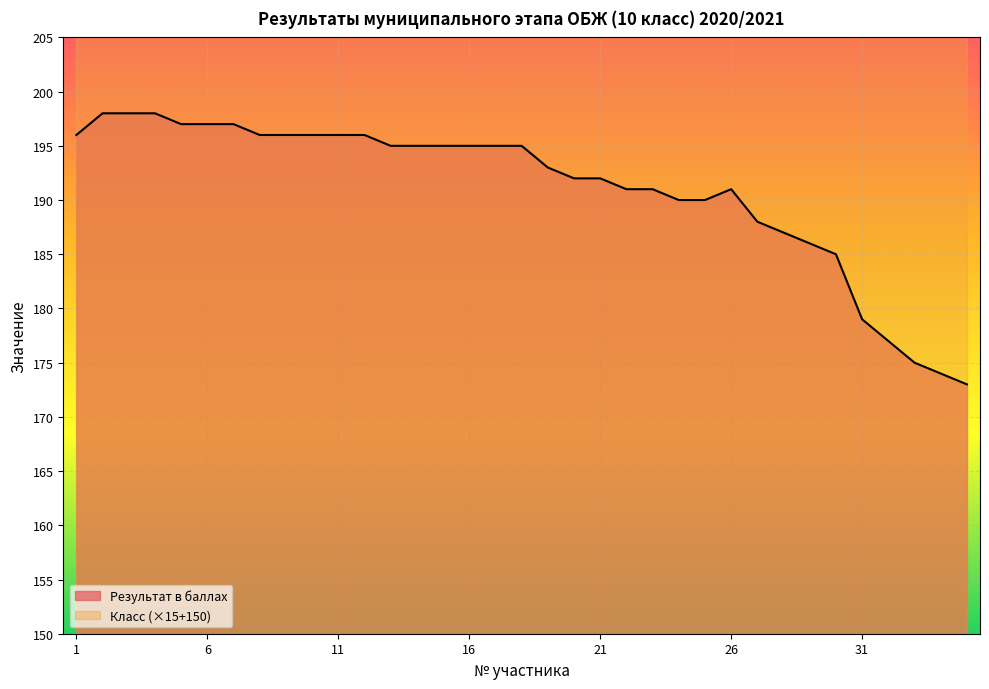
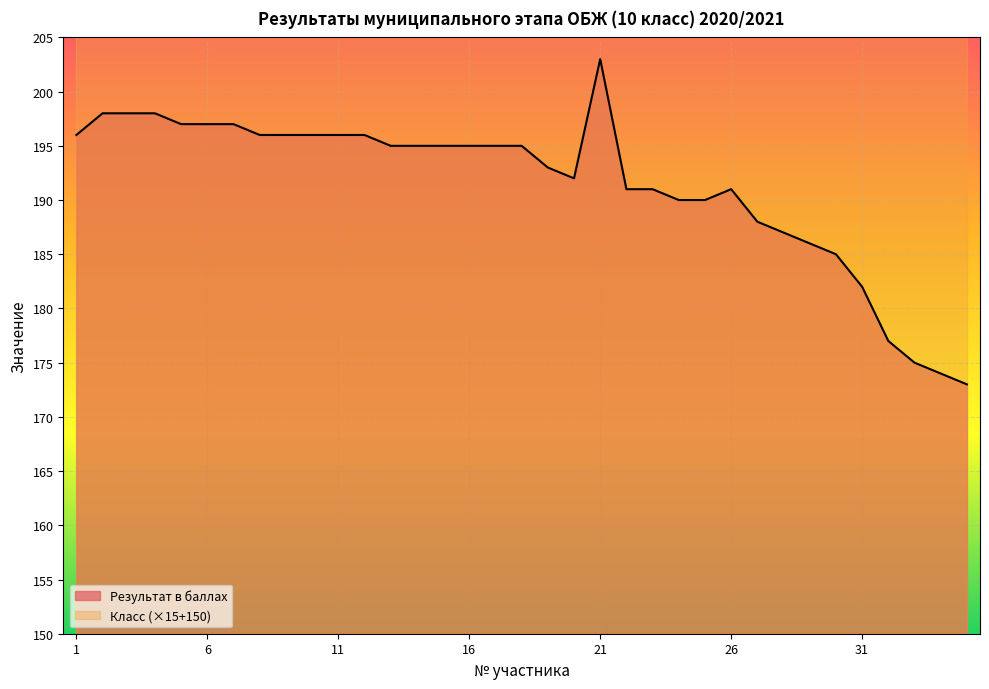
  {
    "Результат в баллах": {
      "1": 196,
      "6": 197,
      "11": 196,
      "16": 195,
-     "21": 192,
+     "21": 203,
      "26": 191,
-     "31": 179
+     "31": 182
    }
  }
